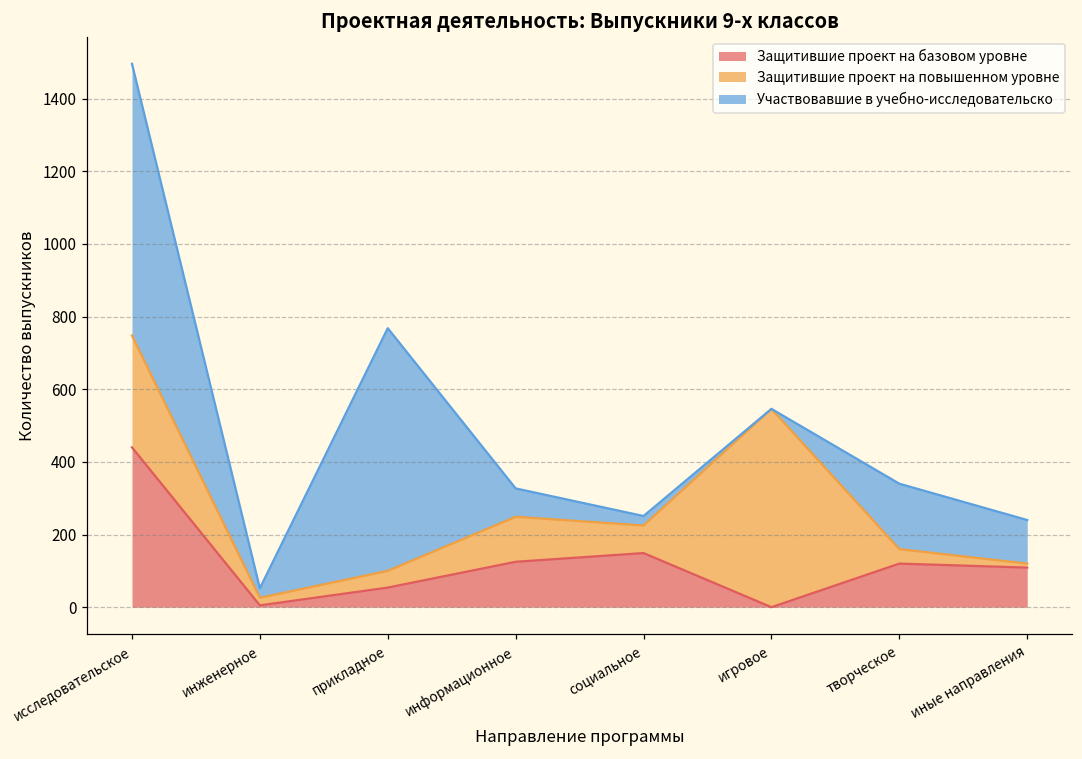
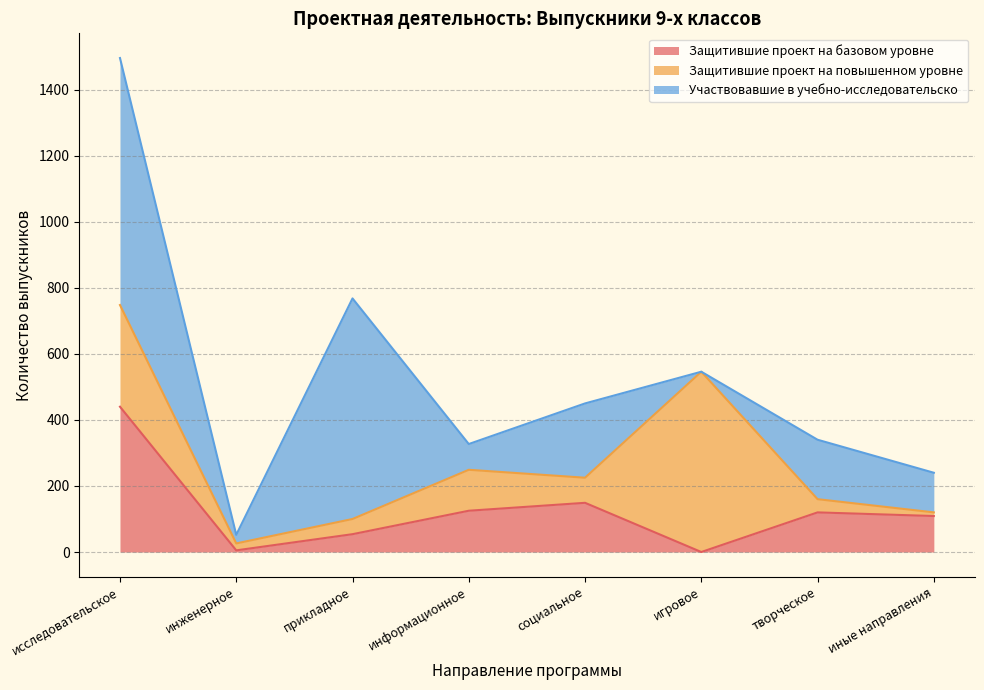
  {
    "Защитившие проект на базовом уровне": {
      "исследовательское": 440,
      "инженерное": 10,
      "прикладное": 50,
      "информационное": 130,
      "социальное": 150,
      "игровое": 0,
      "творческое": 120,
      "иные направления": 110
    },
    "Защитившие проект на повышенном уровне": {
      "исследовательское": 310,
      "инженерное": 20,
      "прикладное": 50,
      "информационное": 120,
      "социальное": 80,
      "творческое": 40,
      "иные направления": 10
    },
    "Участвовавшие в учебно-исследовательско": {
      "исследовательское": 750,
      "инженерное": 30,
      "прикладное": 670,
      "информационное": 80,
-     "социальное": 30,
+     "социальное": 230,
      "творческое": 180,
      "иные направления": 120
    }
  }
